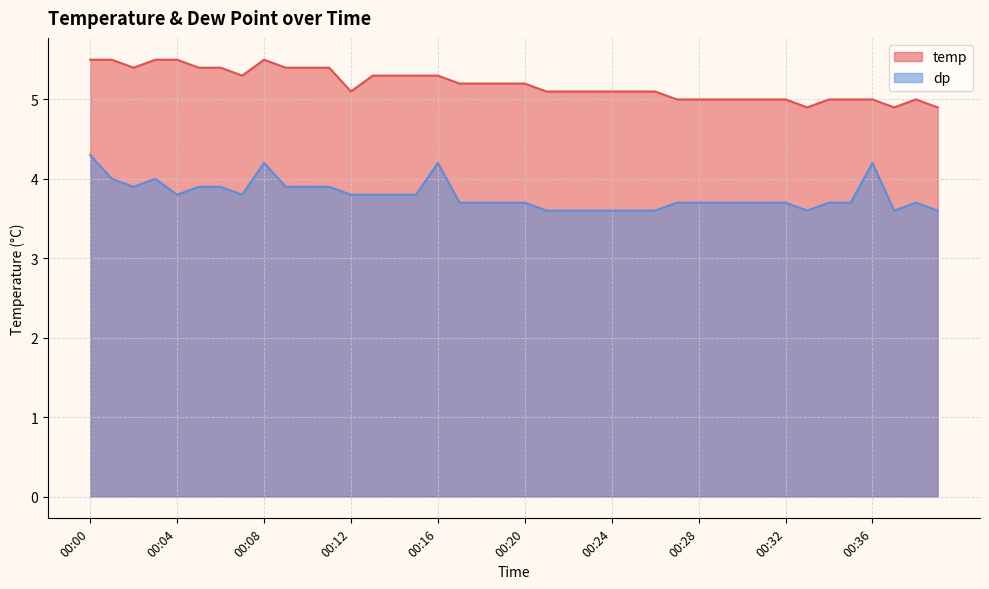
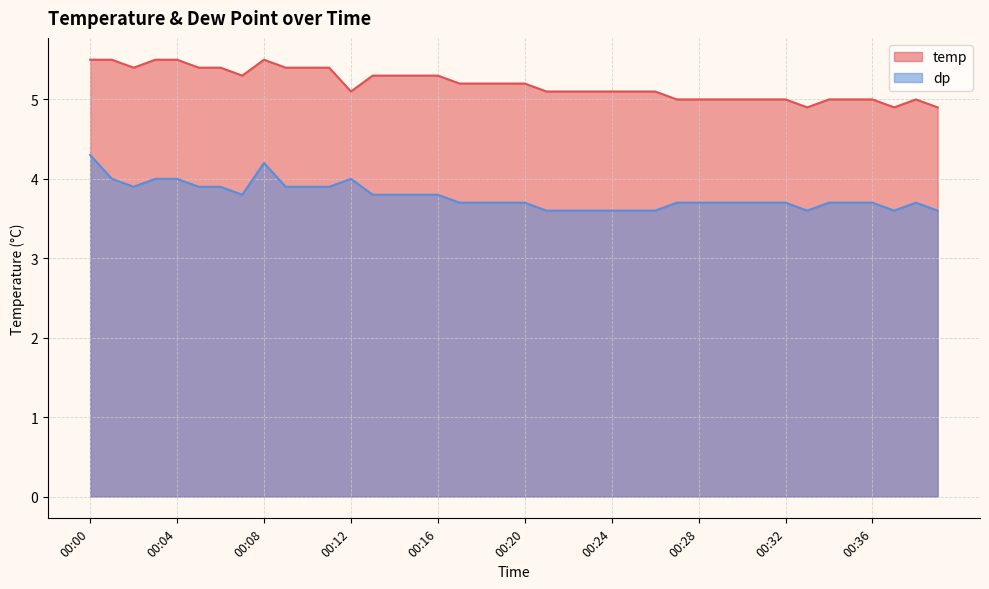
  {
    "temp": {
      "00:00": 5.5,
      "00:04": 5.5,
      "00:08": 5.5,
      "00:12": 5.1,
      "00:16": 5.3,
      "00:20": 5.2,
      "00:24": 5.1,
      "00:28": 5.0,
      "00:32": 5.0,
      "00:36": 5.0
    },
    "dp": {
      "00:00": 4.3,
-     "00:04": 3.8,
+     "00:04": 4.0,
      "00:08": 4.2,
-     "00:12": 3.8,
-     "00:16": 4.2,
+     "00:12": 4.0,
+     "00:16": 3.8,
      "00:20": 3.7,
      "00:24": 3.6,
      "00:28": 3.7,
      "00:32": 3.7,
-     "00:36": 4.2
+     "00:36": 3.7
    }
  }
